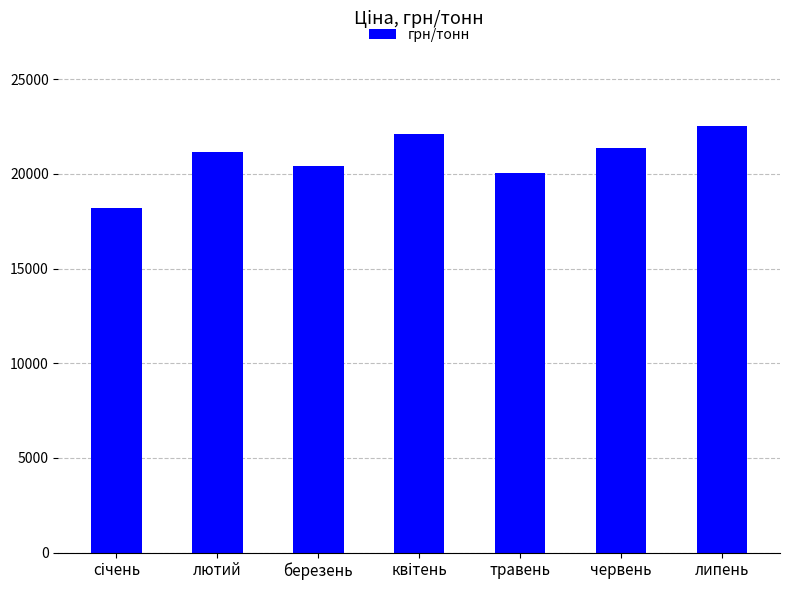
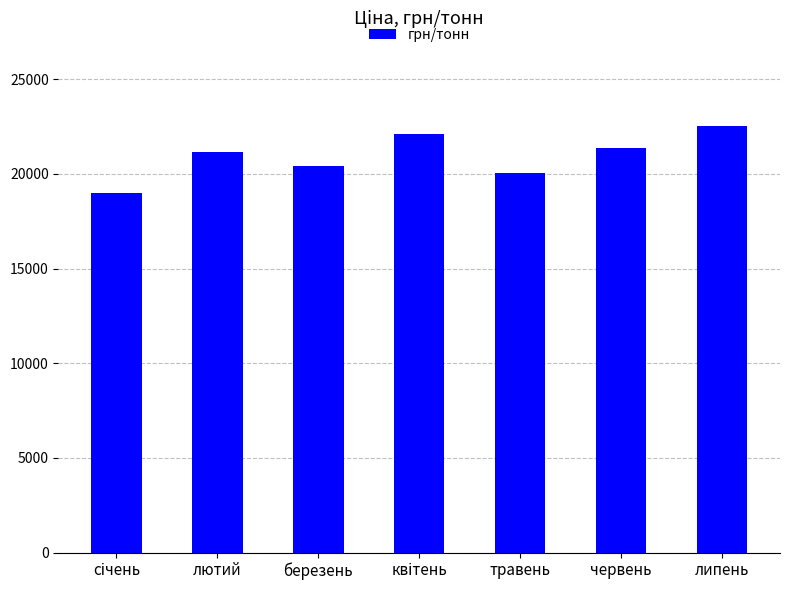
  {
-   "січень": 18200,
+   "січень": 19000,
    "лютий": 21100,
    "березень": 20400,
    "квітень": 22100,
    "травень": 20100,
    "червень": 21300,
    "липень": 22500
  }
